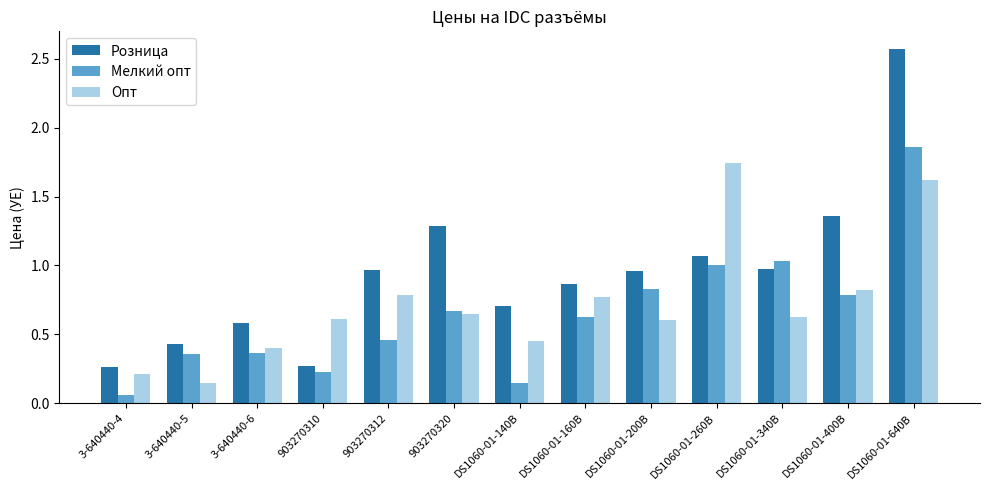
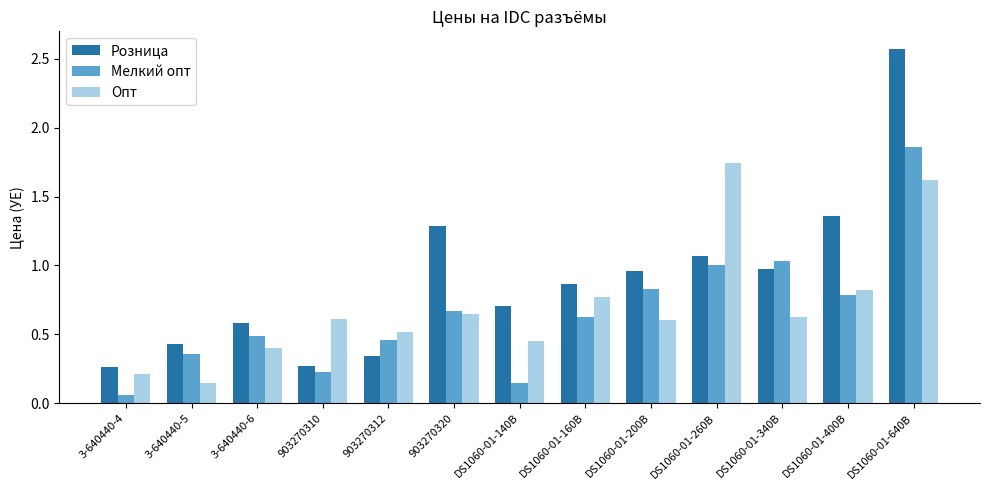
  {
    "Розница": {
      "3-640440-4": 0.26,
      "3-640440-5": 0.43,
      "3-640440-6": 0.58,
      "903270310": 0.27,
-     "903270312": 0.97,
+     "903270312": 0.35,
      "903270320": 1.28,
      "DS1060-01-140B": 0.70,
      "DS1060-01-160B": 0.87,
      "DS1060-01-200B": 0.96,
      "DS1060-01-260B": 1.07,
      "DS1060-01-340B": 0.97,
      "DS1060-01-400B": 1.36,
      "DS1060-01-640B": 2.57
    },
    "Мелкий опт": {
      "3-640440-4": 0.06,
      "3-640440-5": 0.36,
-     "3-640440-6": 0.37,
+     "3-640440-6": 0.49,
      "903270310": 0.23,
      "903270312": 0.46,
      "903270320": 0.67,
      "DS1060-01-140B": 0.15,
      "DS1060-01-160B": 0.62,
      "DS1060-01-200B": 0.83,
      "DS1060-01-260B": 1.00,
      "DS1060-01-340B": 1.03,
      "DS1060-01-400B": 0.78,
      "DS1060-01-640B": 1.86
    },
    "Опт": {
      "3-640440-4": 0.21,
      "3-640440-5": 0.15,
      "3-640440-6": 0.40,
      "903270310": 0.61,
-     "903270312": 0.78,
+     "903270312": 0.52,
      "903270320": 0.65,
      "DS1060-01-140B": 0.45,
      "DS1060-01-160B": 0.77,
      "DS1060-01-200B": 0.61,
      "DS1060-01-260B": 1.74,
      "DS1060-01-340B": 0.63,
      "DS1060-01-400B": 0.82,
      "DS1060-01-640B": 1.62
    }
  }
